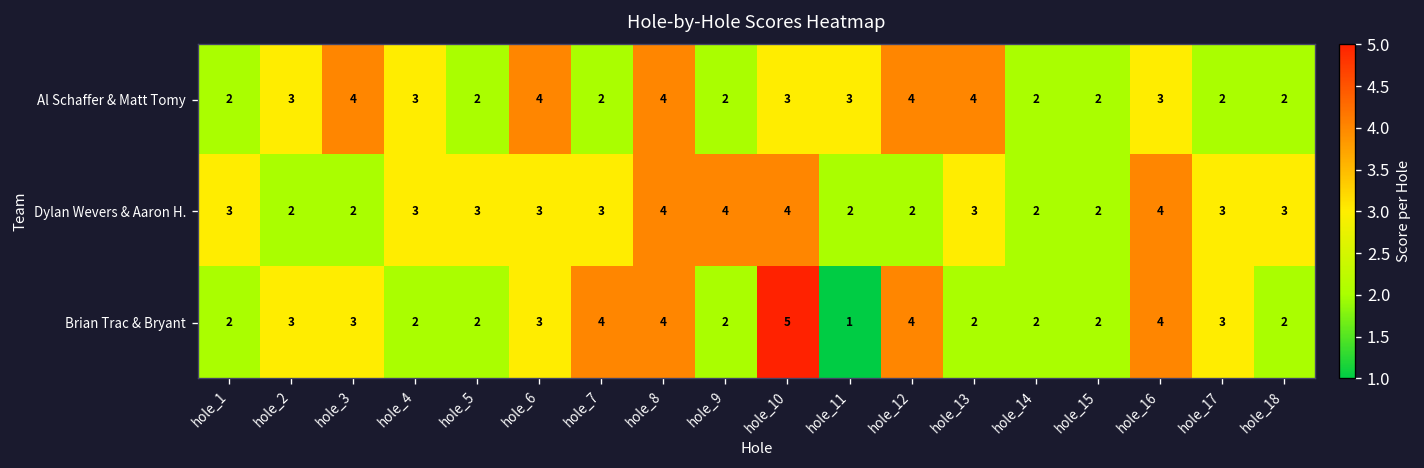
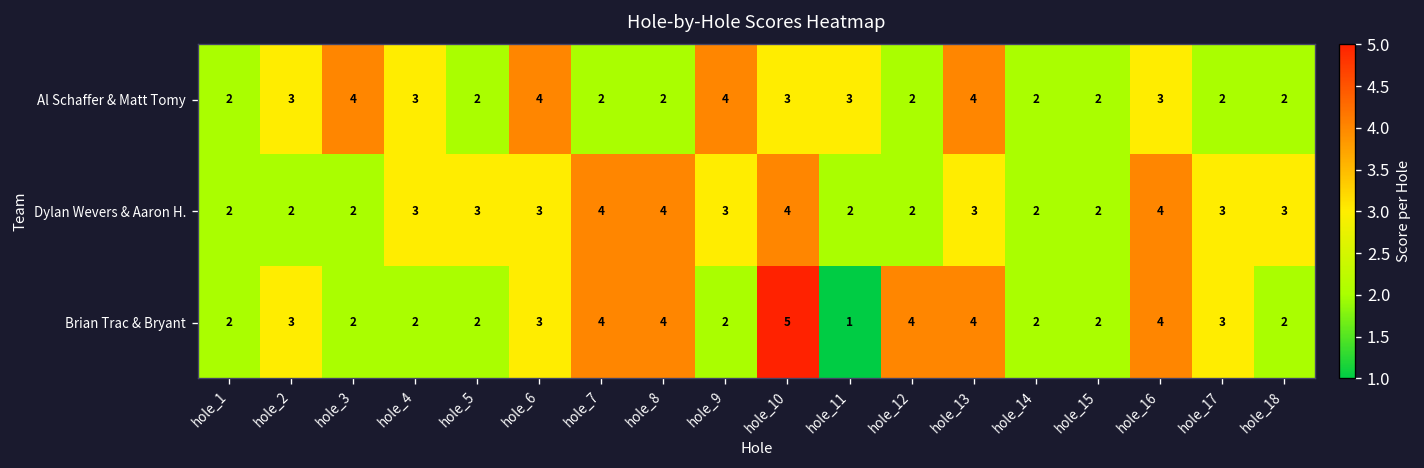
  {
    "Al Schaffer & Matt Tomy": {
      "hole_1": 2,
      "hole_2": 3,
      "hole_3": 4,
      "hole_4": 3,
      "hole_5": 2,
      "hole_6": 4,
      "hole_7": 2,
-     "hole_8": 4,
-     "hole_9": 2,
+     "hole_8": 2,
+     "hole_9": 4,
      "hole_10": 3,
      "hole_11": 3,
-     "hole_12": 4,
+     "hole_12": 2,
      "hole_13": 4,
      "hole_14": 2,
      "hole_15": 2,
      "hole_16": 3,
      "hole_17": 2,
      "hole_18": 2
    },
    "Dylan Wevers & Aaron H.": {
-     "hole_1": 3,
+     "hole_1": 2,
      "hole_2": 2,
      "hole_3": 2,
      "hole_4": 3,
      "hole_5": 3,
      "hole_6": 3,
-     "hole_7": 3,
+     "hole_7": 4,
      "hole_8": 4,
-     "hole_9": 4,
+     "hole_9": 3,
      "hole_10": 4,
      "hole_11": 2,
      "hole_12": 2,
      "hole_13": 3,
      "hole_14": 2,
      "hole_15": 2,
      "hole_16": 4,
      "hole_17": 3,
      "hole_18": 3
    },
    "Brian Trac & Bryant": {
      "hole_1": 2,
      "hole_2": 3,
-     "hole_3": 3,
+     "hole_3": 2,
      "hole_4": 2,
      "hole_5": 2,
      "hole_6": 3,
      "hole_7": 4,
      "hole_8": 4,
      "hole_9": 2,
      "hole_10": 5,
      "hole_11": 1,
      "hole_12": 4,
-     "hole_13": 2,
+     "hole_13": 4,
      "hole_14": 2,
      "hole_15": 2,
      "hole_16": 4,
      "hole_17": 3,
      "hole_18": 2
    }
  }
